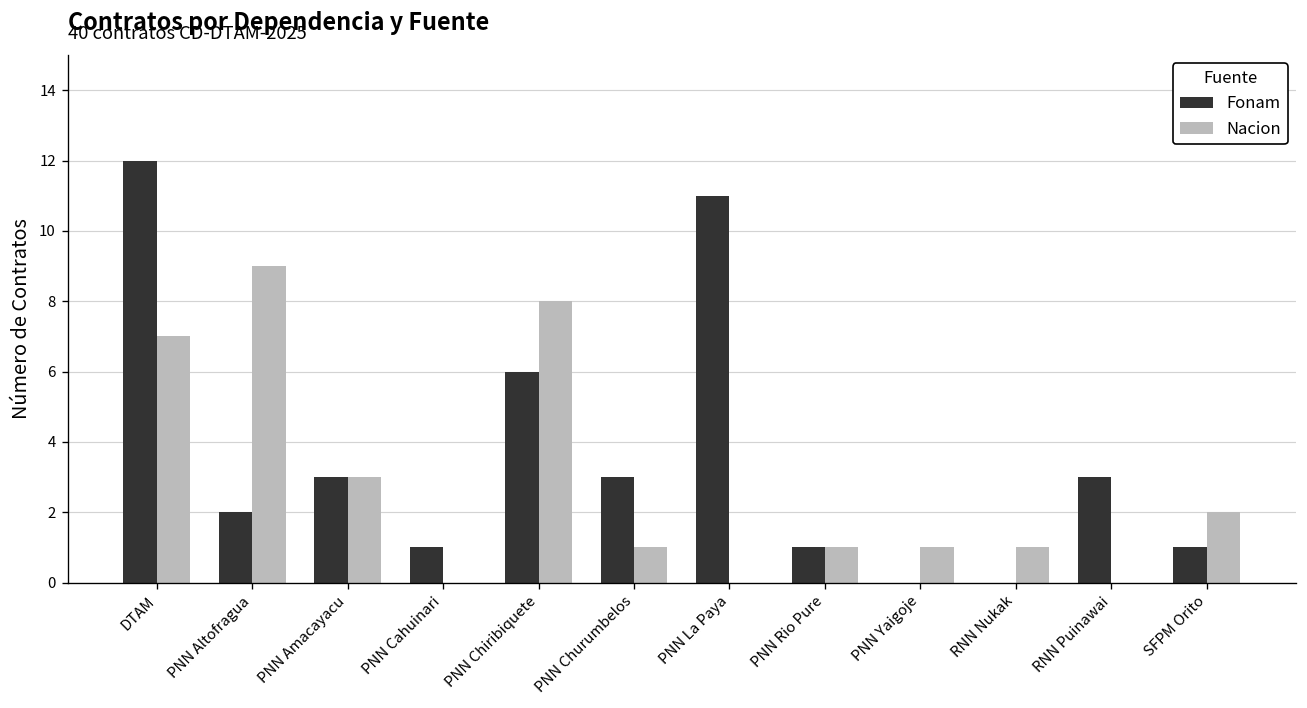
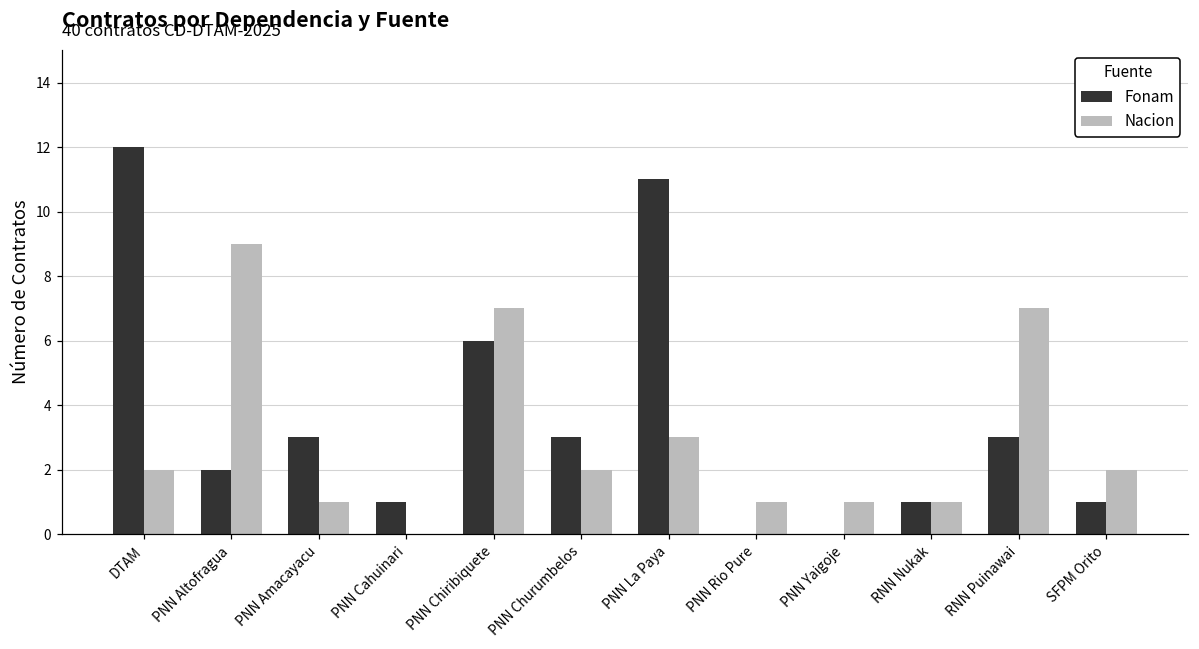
  {
    "Fonam": {
      "DTAM": 12,
      "PNN Altofragua": 2,
      "PNN Amacayacu": 3,
      "PNN Cahuinari": 1,
      "PNN Chiribiquete": 6,
      "PNN Churumbelos": 3,
      "PNN La Paya": 11,
-     "PNN Rio Pure": 1,
+     "PNN Rio Pure": 0,
      "PNN Yaigoje": 0,
-     "RNN Nukak": 0,
+     "RNN Nukak": 1,
      "RNN Puinawai": 3,
      "SFPM Orito": 1
    },
    "Nacion": {
-     "DTAM": 7,
+     "DTAM": 2,
      "PNN Altofragua": 9,
-     "PNN Amacayacu": 3,
+     "PNN Amacayacu": 1,
      "PNN Cahuinari": 0,
-     "PNN Chiribiquete": 8,
-     "PNN Churumbelos": 1,
-     "PNN La Paya": 0,
+     "PNN Chiribiquete": 7,
+     "PNN Churumbelos": 2,
+     "PNN La Paya": 3,
      "PNN Rio Pure": 1,
      "PNN Yaigoje": 1,
      "RNN Nukak": 1,
-     "RNN Puinawai": 0,
+     "RNN Puinawai": 7,
      "SFPM Orito": 2
    }
  }
